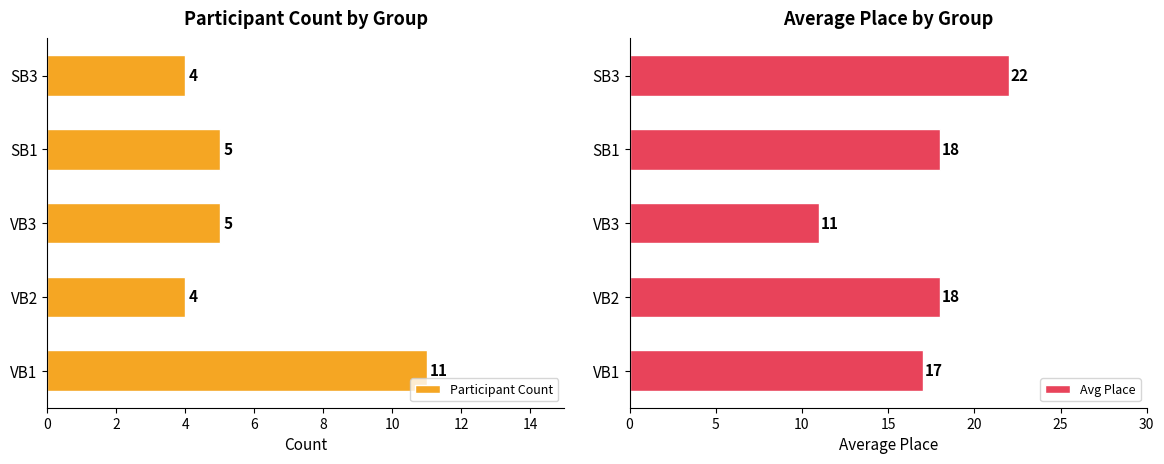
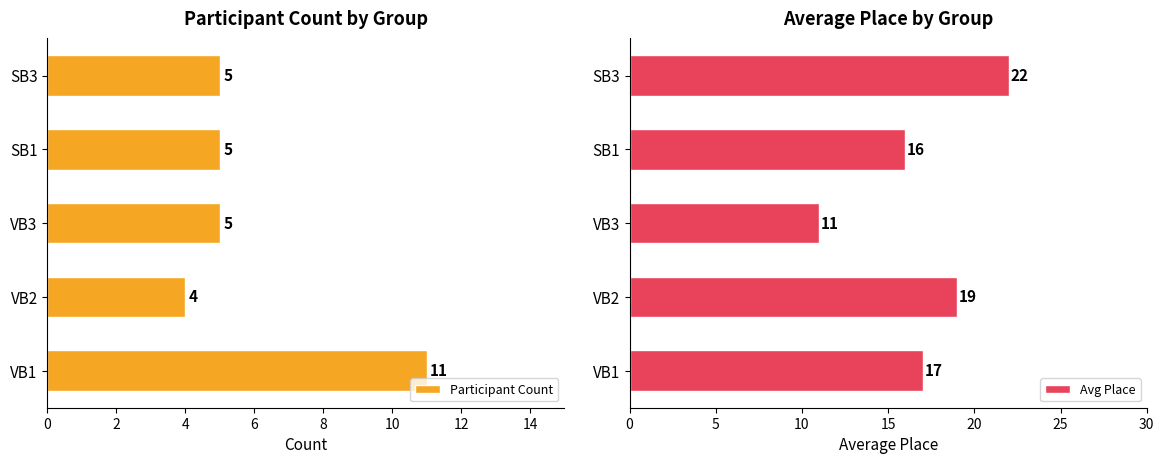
  {
    "Participant Count by Group": {
-     "SB3": 4,
+     "SB3": 5,
      "SB1": 5,
      "VB3": 5,
      "VB2": 4
    },
    "Average Place by Group": {
      "SB3": 22,
-     "SB1": 18,
+     "SB1": 16,
      "VB3": 11,
-     "VB2": 18,
+     "VB2": 19,
      "VB1": 17
    }
  }
